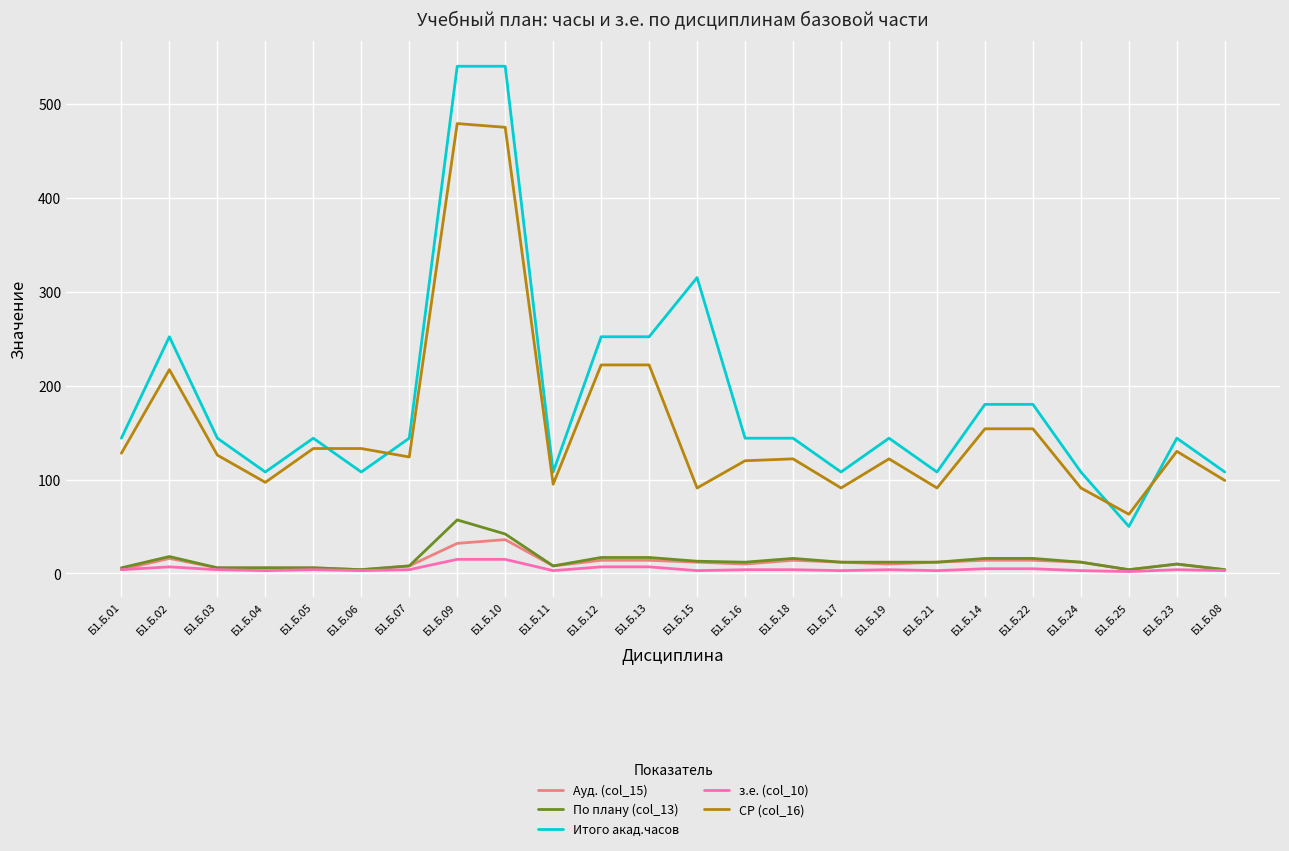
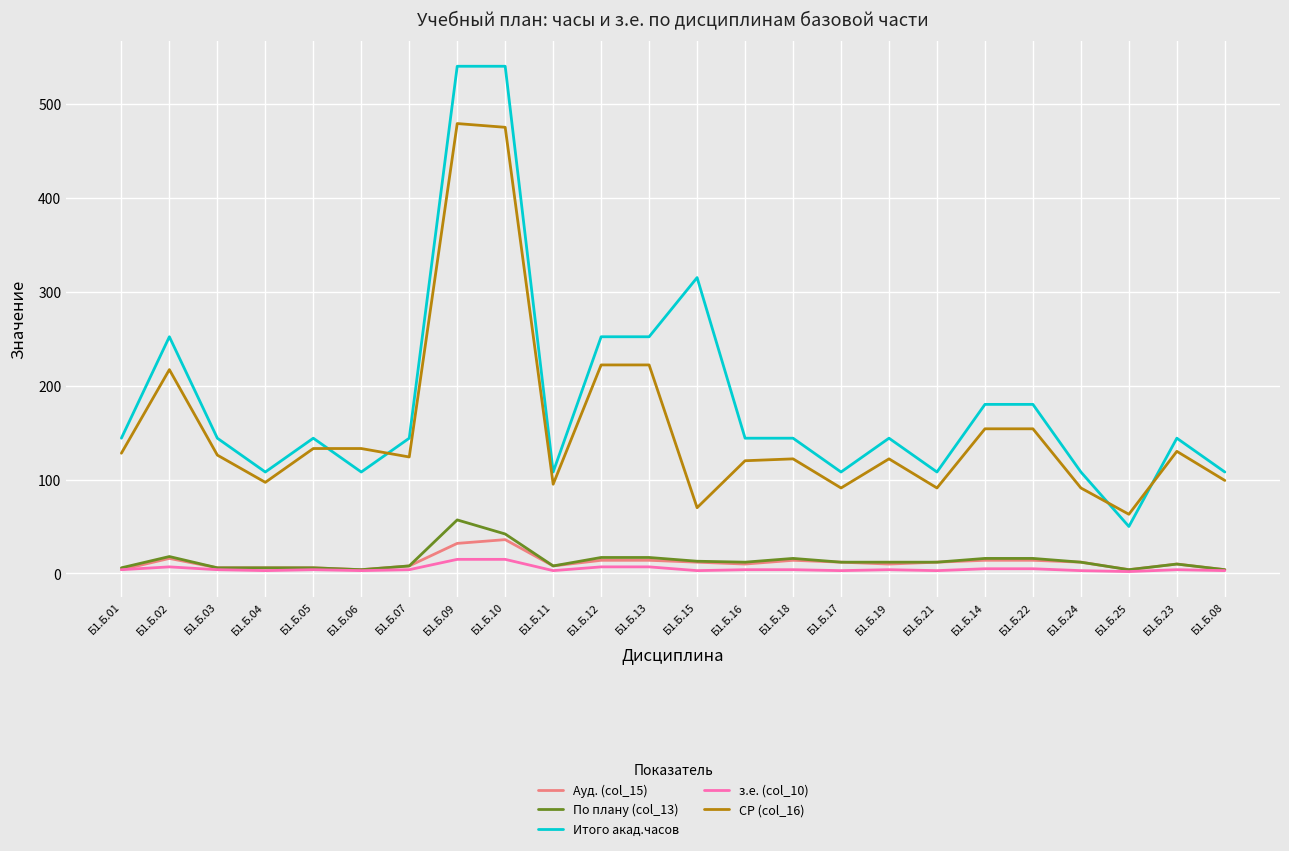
  {
    "По плану (col_13)": {
      "Б1.Б.09": 60,
      "Б1.Б.10": 40,
      "Б1.Б.12": 20,
      "Б1.Б.13": 20
    },
    "Итого акад.часов": {
      "Б1.Б.01": 140,
      "Б1.Б.02": 250,
      "Б1.Б.03": 140,
      "Б1.Б.04": 110,
      "Б1.Б.05": 140,
      "Б1.Б.06": 110,
      "Б1.Б.07": 140,
      "Б1.Б.09": 540,
      "Б1.Б.10": 540,
      "Б1.Б.11": 110,
      "Б1.Б.12": 250,
      "Б1.Б.13": 250,
      "Б1.Б.15": 320,
      "Б1.Б.16": 140,
      "Б1.Б.18": 140,
      "Б1.Б.17": 110,
      "Б1.Б.19": 140,
      "Б1.Б.21": 110,
      "Б1.Б.14": 180,
      "Б1.Б.22": 180,
      "Б1.Б.24": 110,
      "Б1.Б.25": 50,
      "Б1.Б.23": 140,
      "Б1.Б.08": 110
    },
    "СР (col_16)": {
      "Б1.Б.01": 130,
      "Б1.Б.02": 220,
      "Б1.Б.03": 130,
      "Б1.Б.04": 100,
      "Б1.Б.05": 130,
      "Б1.Б.06": 130,
      "Б1.Б.07": 120,
      "Б1.Б.09": 480,
      "Б1.Б.10": 480,
      "Б1.Б.11": 100,
      "Б1.Б.12": 220,
      "Б1.Б.13": 220,
-     "Б1.Б.15": 90,
+     "Б1.Б.15": 70,
      "Б1.Б.16": 120,
      "Б1.Б.18": 120,
      "Б1.Б.17": 90,
      "Б1.Б.19": 120,
      "Б1.Б.21": 90,
      "Б1.Б.14": 150,
      "Б1.Б.22": 150,
      "Б1.Б.24": 90,
      "Б1.Б.25": 60,
      "Б1.Б.23": 130,
      "Б1.Б.08": 100
    }
  }
